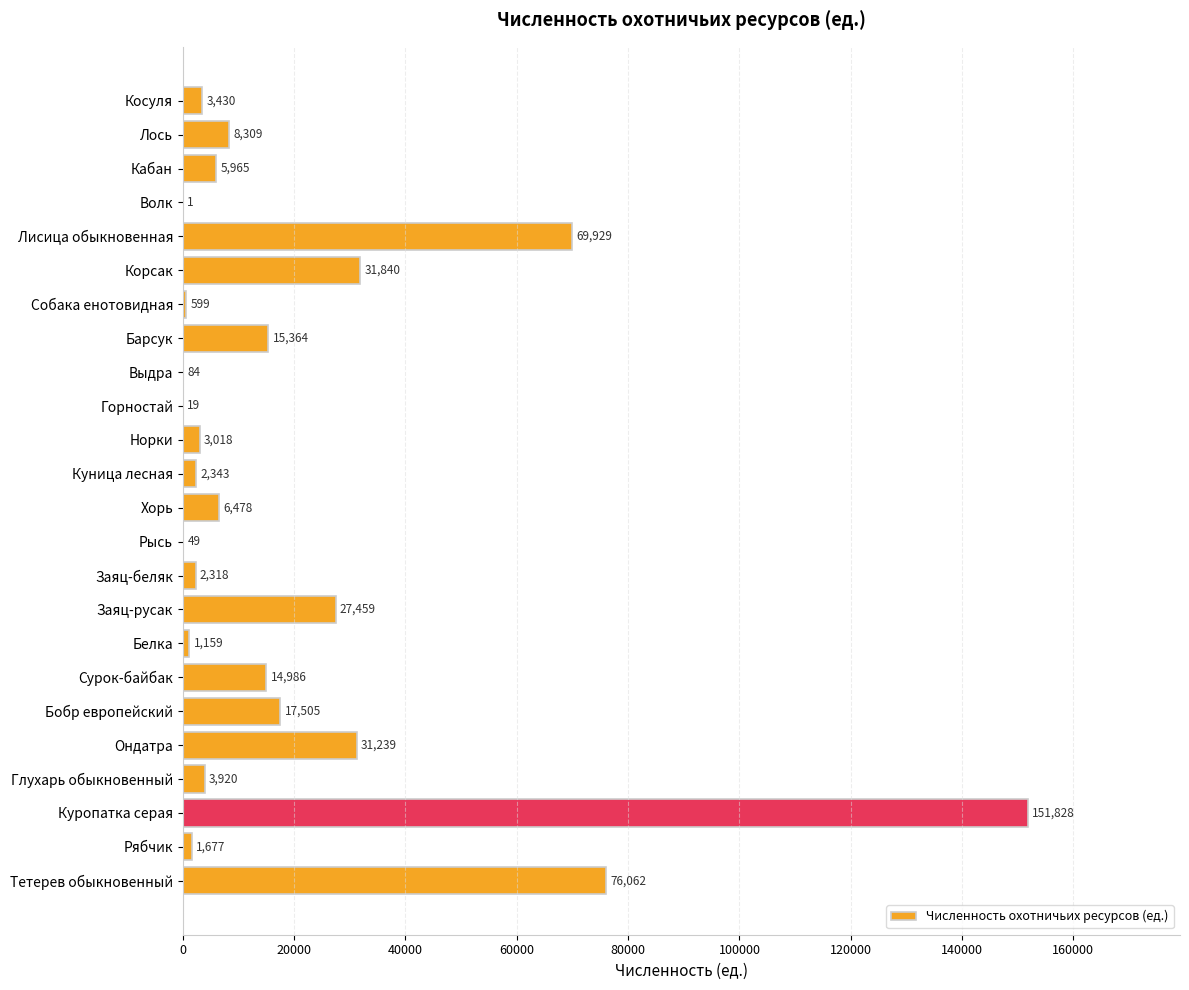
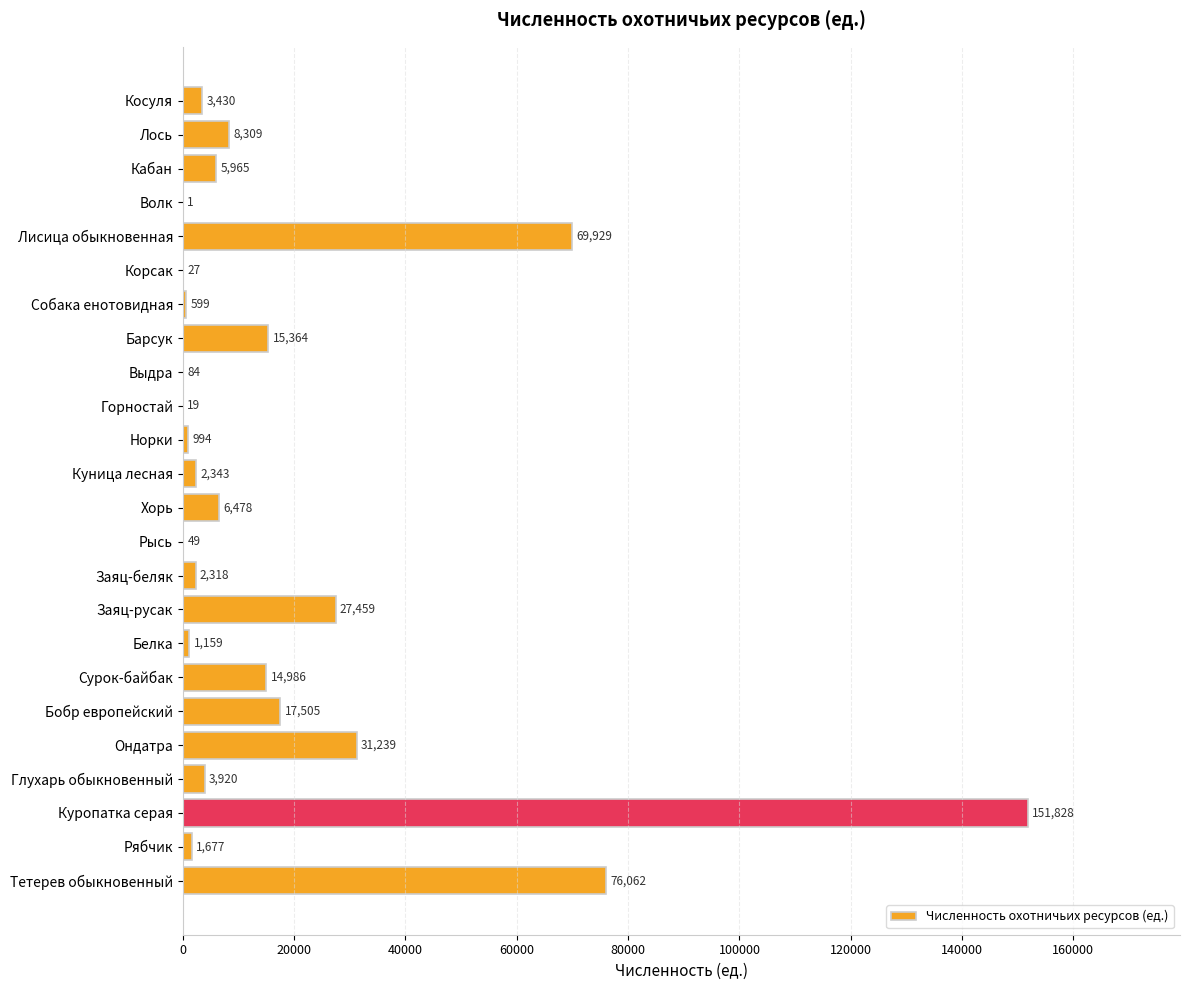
  {
    "Косуля": "3,430",
    "Лось": "8,309",
    "Кабан": "5,965",
    "Волк": "1",
    "Лисица обыкновенная": "69,929",
-   "Корсак": "31,840",
+   "Корсак": "27",
    "Собака енотовидная": "599",
    "Барсук": "15,364",
    "Выдра": "84",
    "Горностай": "19",
-   "Норки": "3,018",
+   "Норки": "994",
    "Куница лесная": "2,343",
    "Хорь": "6,478",
    "Рысь": "49",
    "Заяц-беляк": "2,318",
    "Заяц-русак": "27,459",
    "Белка": "1,159",
    "Сурок-байбак": "14,986",
    "Бобр европейский": "17,505",
    "Ондатра": "31,239",
    "Глухарь обыкновенный": "3,920",
    "Куропатка серая": "151,828",
    "Рябчик": "1,677",
    "Тетерев обыкновенный": "76,062"
  }
